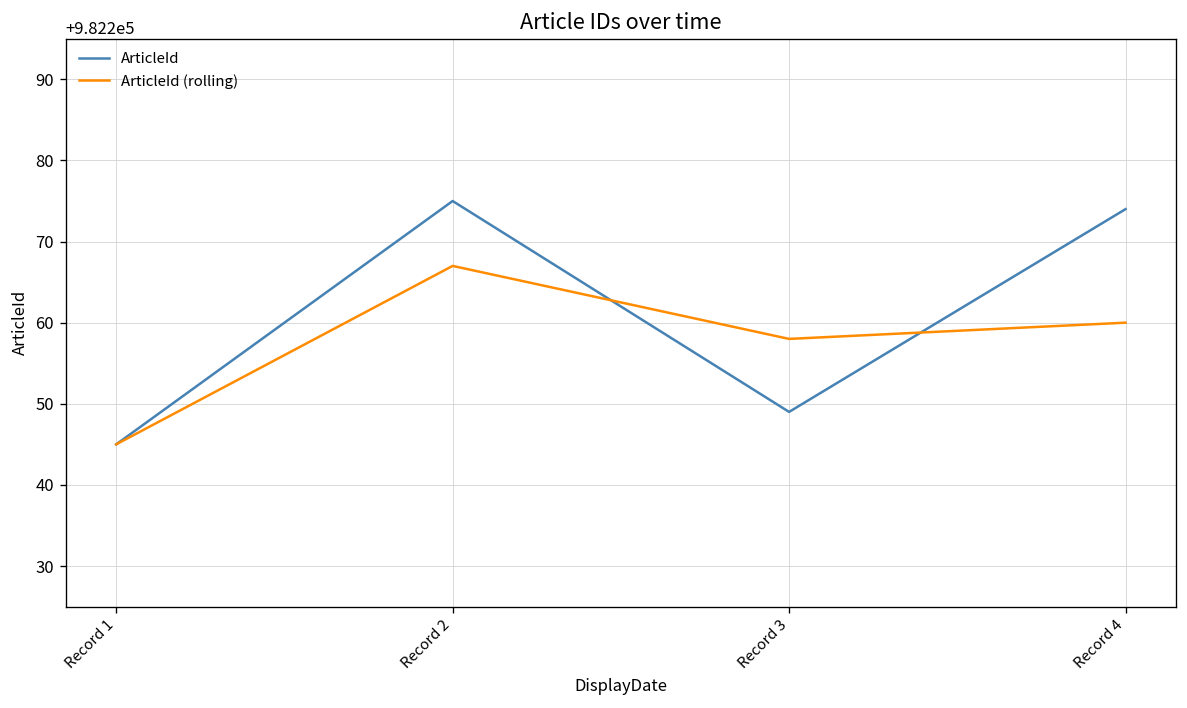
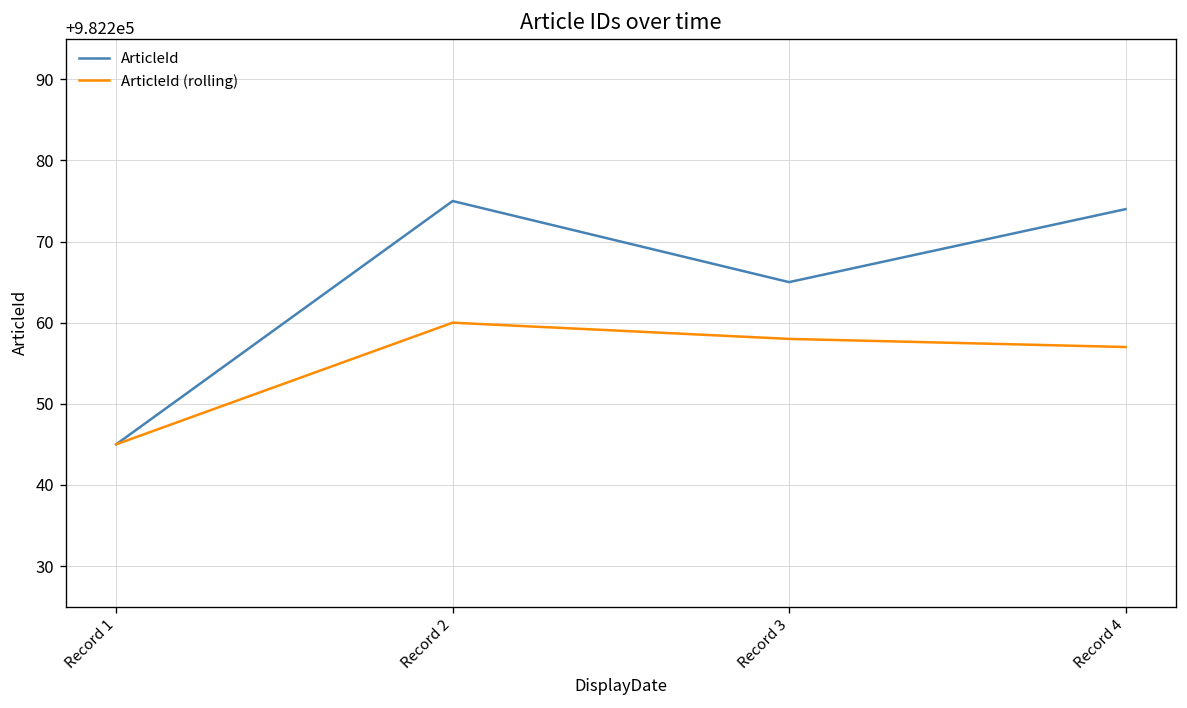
  {
    "ArticleId": {
      "Record 2": 982275,
-     "Record 3": 982249,
+     "Record 3": 982265,
      "Record 4": 982274
    },
    "ArticleId (rolling)": {
-     "Record 2": 982267,
+     "Record 2": 982260,
      "Record 3": 982258,
-     "Record 4": 982260
+     "Record 4": 982257
    }
  }
